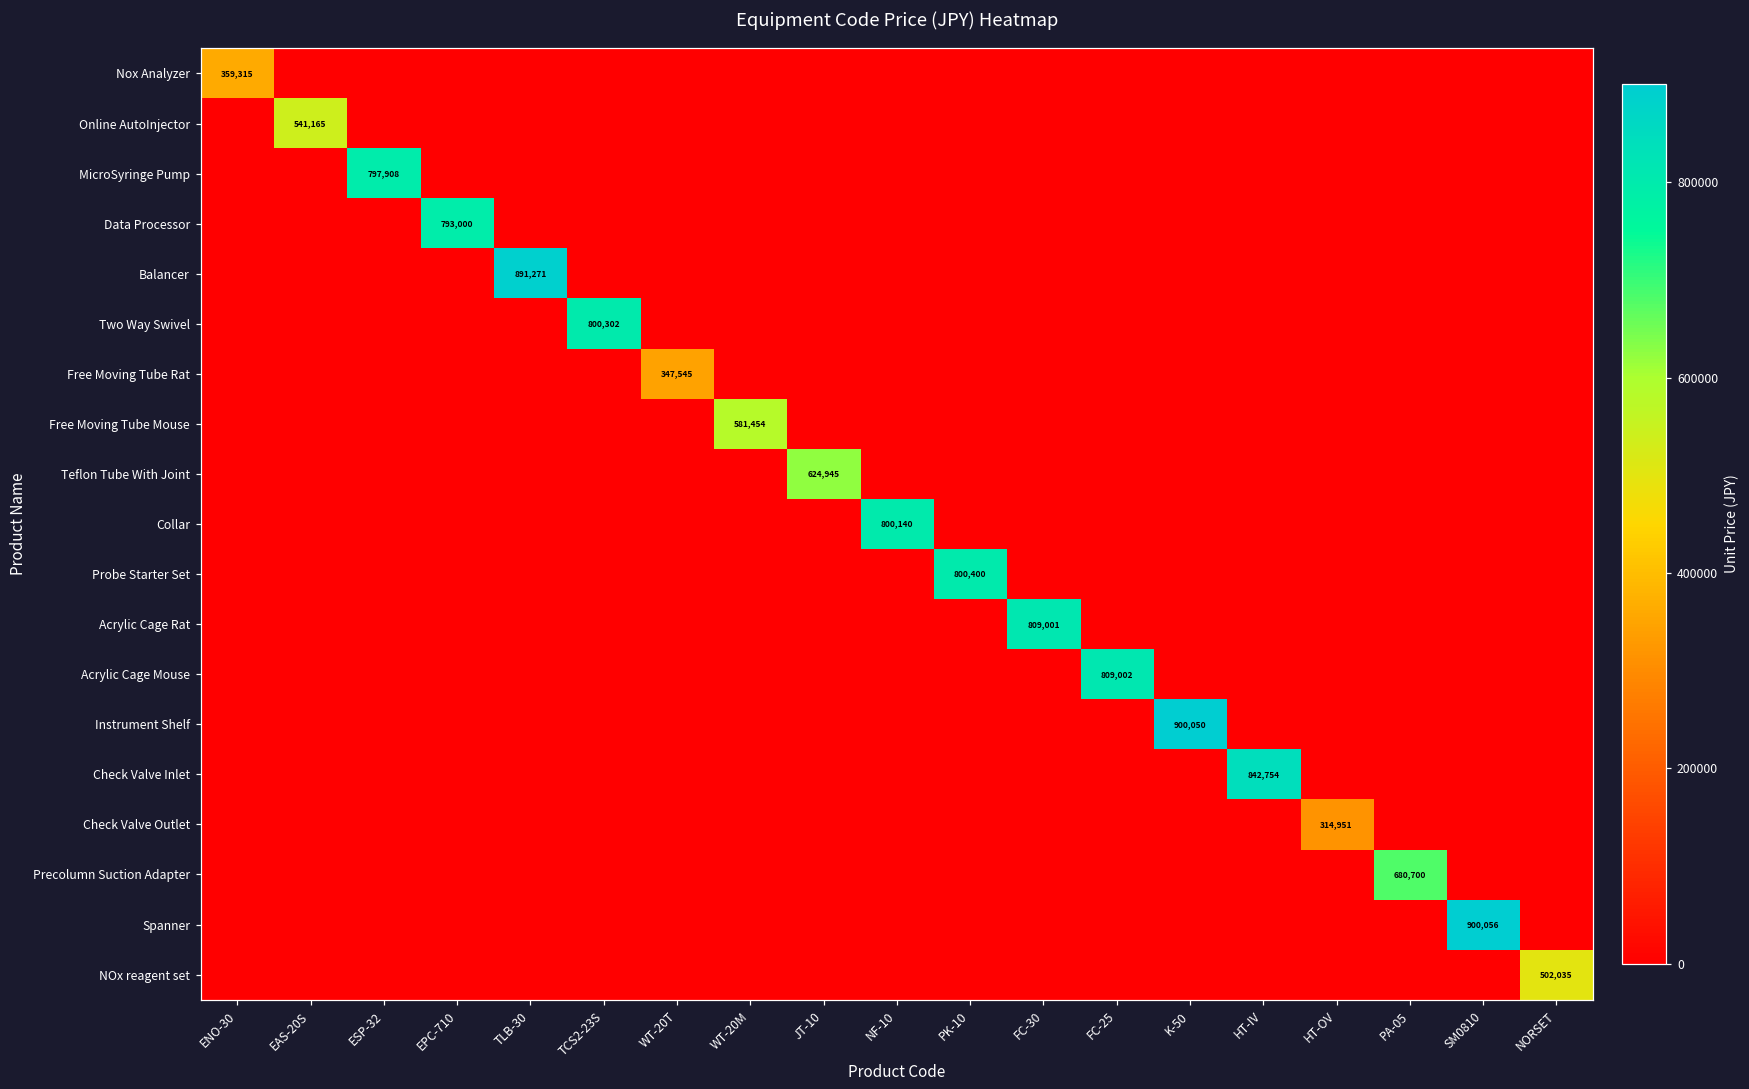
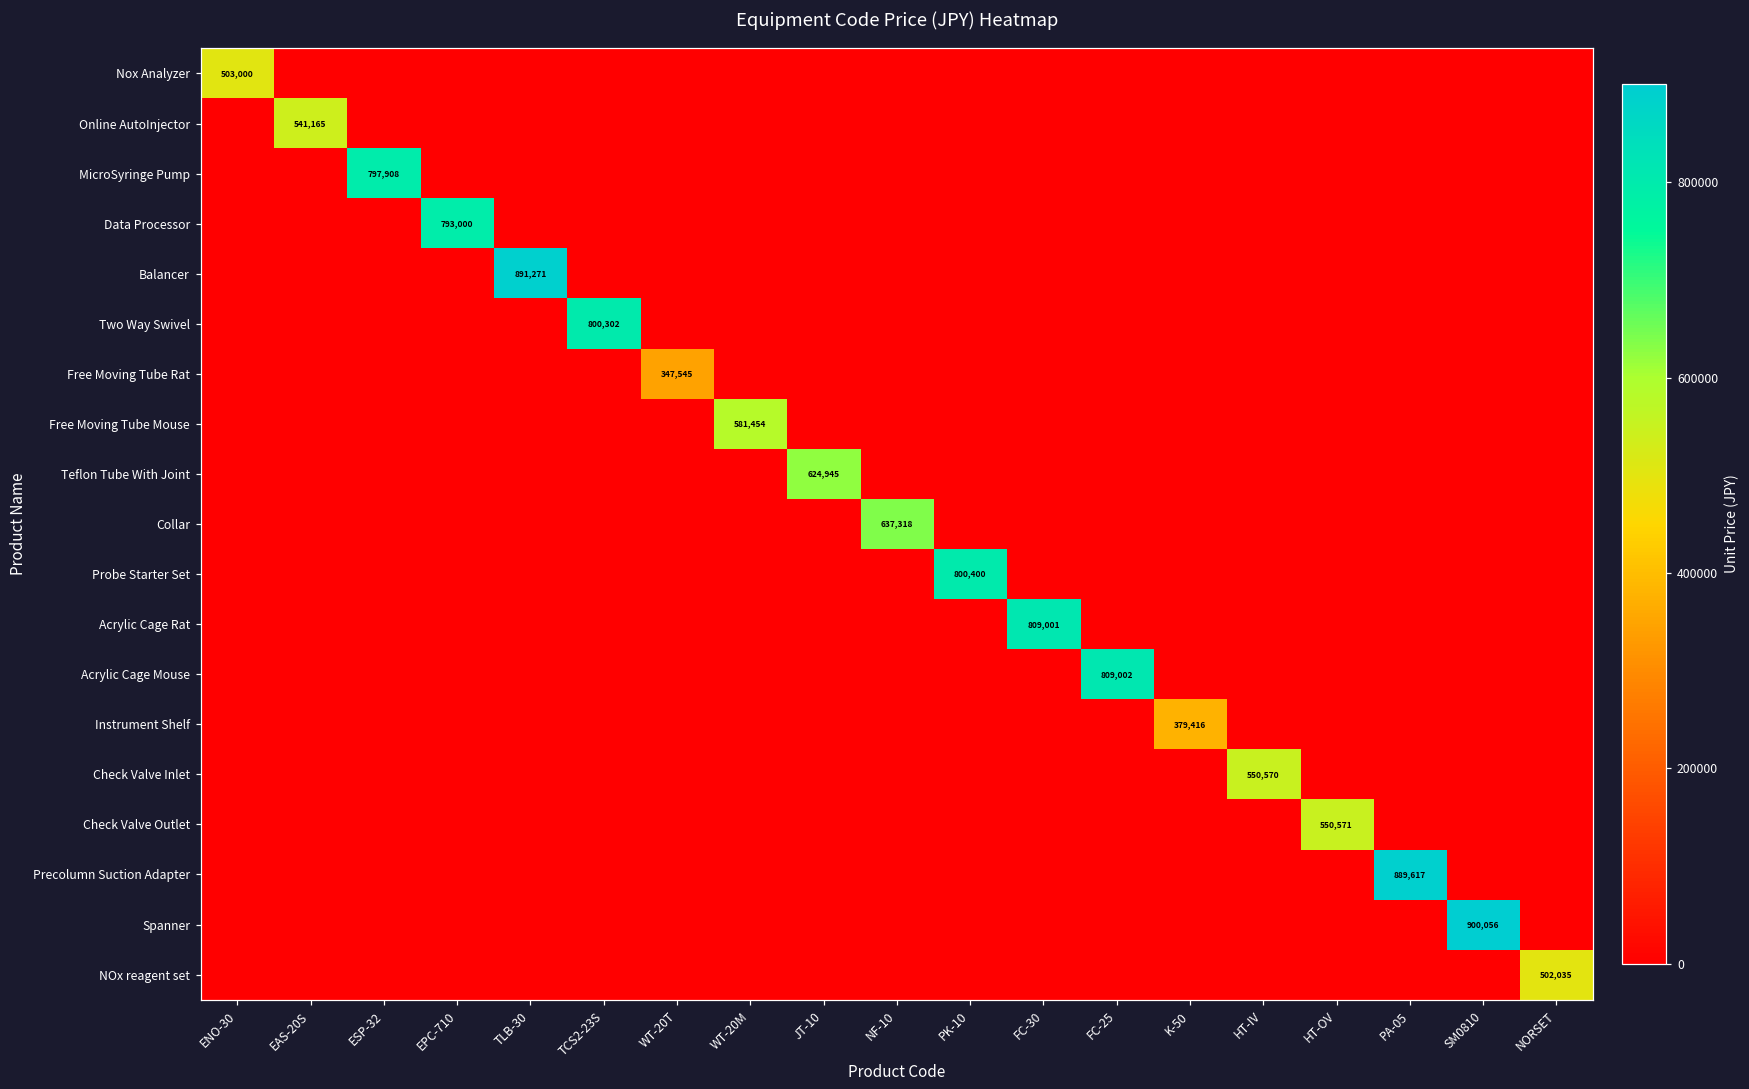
  {
    "Nox Analyzer": {
-     "ENO-30": "359,315"
+     "ENO-30": "503,000"
    },
    "Online AutoInjector": {
      "EAS-20S": "541,165"
    },
    "MicroSyringe Pump": {
      "ESP-32": "797,908"
    },
    "Data Processor": {
      "EPC-710": "793,000"
    },
    "Balancer": {
      "TLB-30": "891,271"
    },
    "Two Way Swivel": {
      "TCS2-23S": "800,302"
    },
    "Free Moving Tube Rat": {
      "WT-20T": "347,545"
    },
    "Free Moving Tube Mouse": {
      "WT-20M": "581,454"
    },
    "Teflon Tube With Joint": {
      "JT-10": "624,945"
    },
    "Collar": {
-     "NF-10": "800,140"
+     "NF-10": "637,318"
    },
    "Probe Starter Set": {
      "PK-10": "800,400"
    },
    "Acrylic Cage Rat": {
      "FC-30": "809,001"
    },
    "Acrylic Cage Mouse": {
      "FC-25": "809,002"
    },
    "Instrument Shelf": {
-     "K-50": "900,050"
+     "K-50": "379,416"
    },
    "Check Valve Inlet": {
-     "HT-IV": "842,754"
+     "HT-IV": "550,570"
    },
    "Check Valve Outlet": {
-     "HT-OV": "314,951"
+     "HT-OV": "550,571"
    },
    "Precolumn Suction Adapter": {
-     "PA-05": "680,700"
+     "PA-05": "889,617"
    },
    "Spanner": {
      "SM0810": "900,056"
    },
    "NOx reagent set": {
      "NORSET": "502,035"
    }
  }
